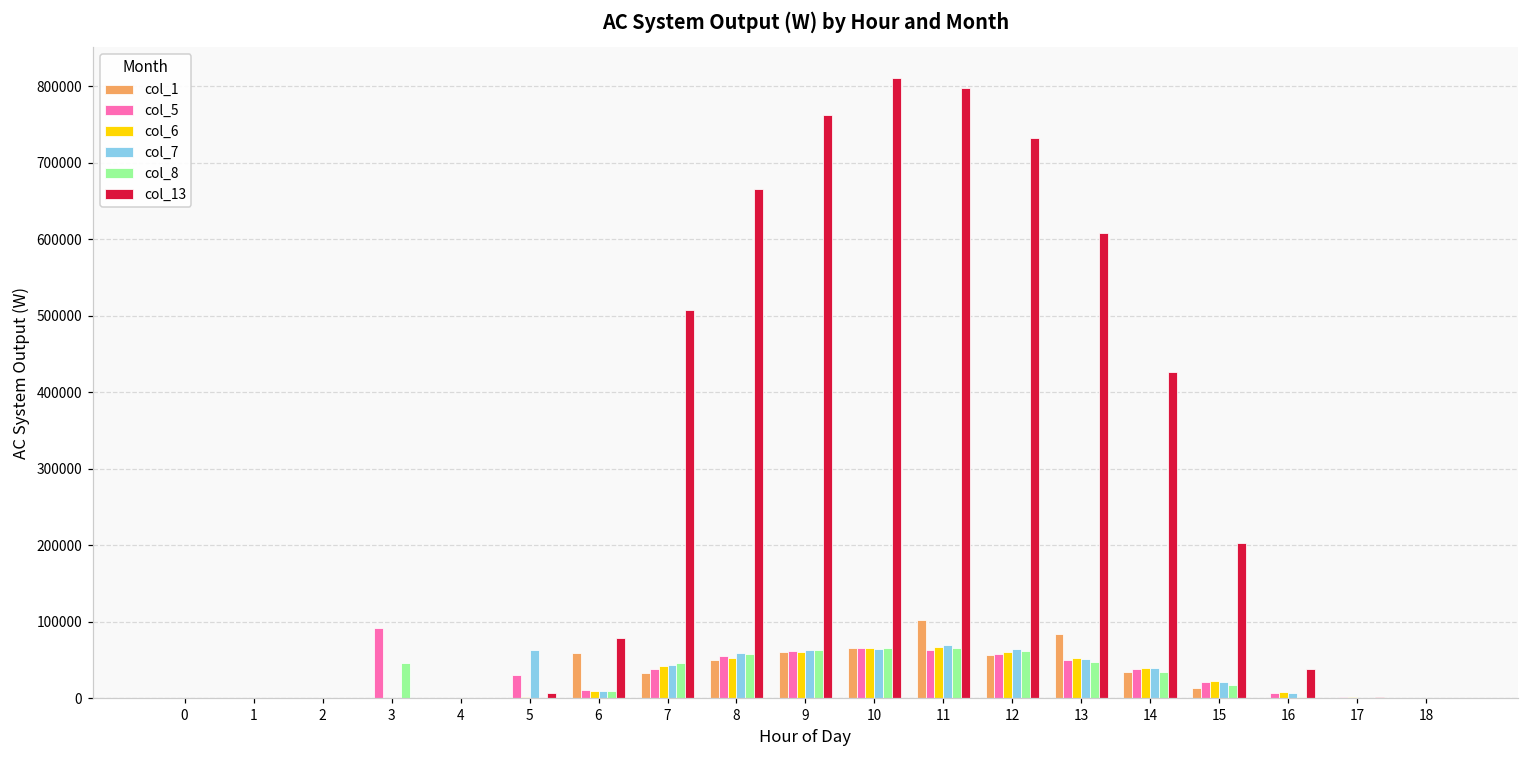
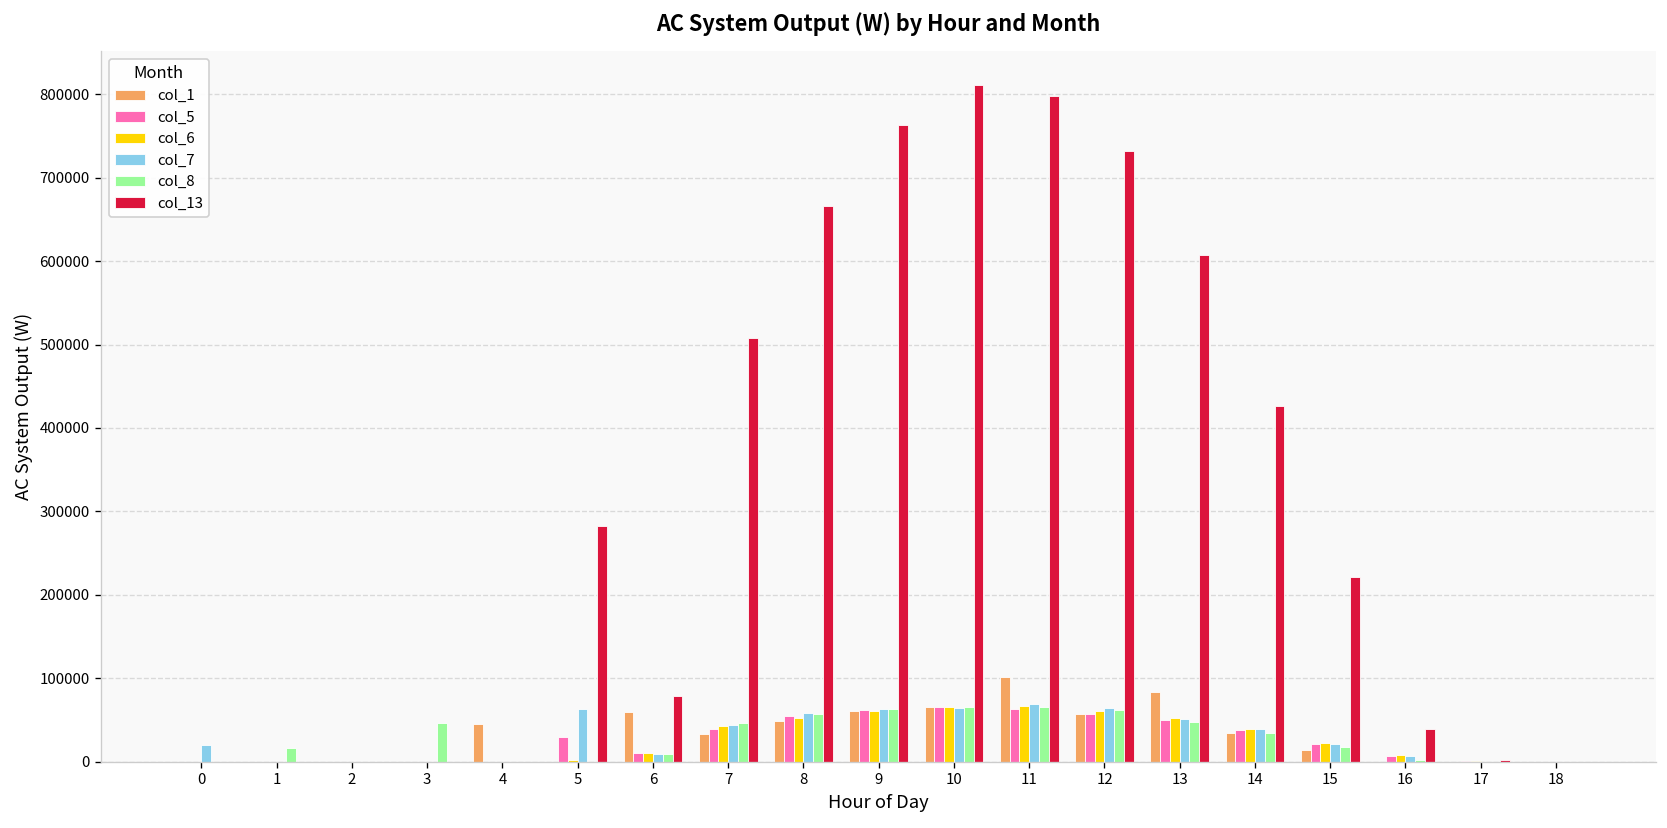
  {
    "col_1": {
      "0": 0,
      "1": 0,
      "2": 0,
      "3": 0,
-     "4": 0,
+     "4": 50000,
      "5": 0,
      "6": 60000,
      "7": 30000,
      "8": 50000,
      "9": 60000,
      "10": 70000,
      "11": 100000,
      "12": 60000,
      "13": 80000,
      "14": 30000,
      "15": 10000,
      "16": 0,
      "17": 0,
      "18": 0
    },
    "col_5": {
      "0": 0,
      "1": 0,
      "2": 0,
-     "3": 90000,
+     "3": 0,
      "4": 0,
      "5": 30000,
      "6": 10000,
      "7": 40000,
      "8": 60000,
      "9": 60000,
      "10": 70000,
      "11": 60000,
      "12": 60000,
      "13": 50000,
      "14": 40000,
      "15": 20000,
      "16": 10000,
      "18": 0
    },
    "col_6": {
      "0": 0,
      "1": 0,
      "2": 0,
      "3": 0,
      "4": 0,
      "6": 10000,
      "7": 40000,
      "8": 50000,
      "9": 60000,
      "10": 70000,
      "11": 70000,
      "12": 60000,
      "13": 50000,
      "14": 40000,
      "15": 20000,
      "16": 10000,
      "18": 0
    },
    "col_7": {
-     "0": 0,
+     "0": 20000,
      "1": 0,
      "2": 0,
      "3": 0,
      "4": 0,
      "5": 60000,
      "6": 10000,
      "7": 40000,
      "8": 60000,
      "9": 60000,
      "10": 60000,
      "11": 70000,
      "12": 60000,
      "13": 50000,
      "14": 40000,
      "15": 20000,
      "16": 10000,
      "18": 0
    },
    "col_8": {
      "0": 0,
-     "1": 0,
+     "1": 20000,
      "2": 0,
      "3": 50000,
      "4": 0,
      "5": 0,
      "6": 10000,
      "7": 50000,
      "8": 60000,
      "9": 60000,
      "10": 70000,
      "11": 70000,
      "12": 60000,
      "13": 50000,
      "14": 30000,
      "15": 20000,
      "17": 0,
      "18": 0
    },
    "col_13": {
      "0": 0,
      "1": 0,
      "2": 0,
      "3": 0,
      "4": 0,
-     "5": 10000,
+     "5": 280000,
      "6": 80000,
      "7": 510000,
      "8": 670000,
      "9": 760000,
      "10": 810000,
      "11": 800000,
      "12": 730000,
      "13": 610000,
      "14": 430000,
-     "15": 200000,
+     "15": 220000,
      "16": 40000,
      "18": 0
    }
  }
